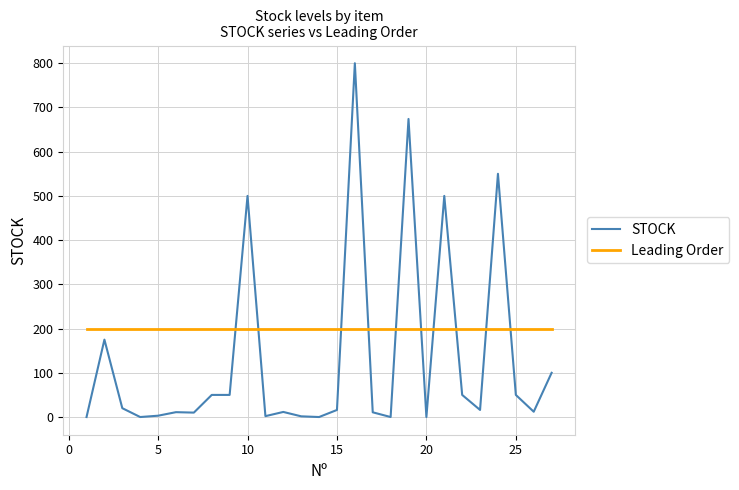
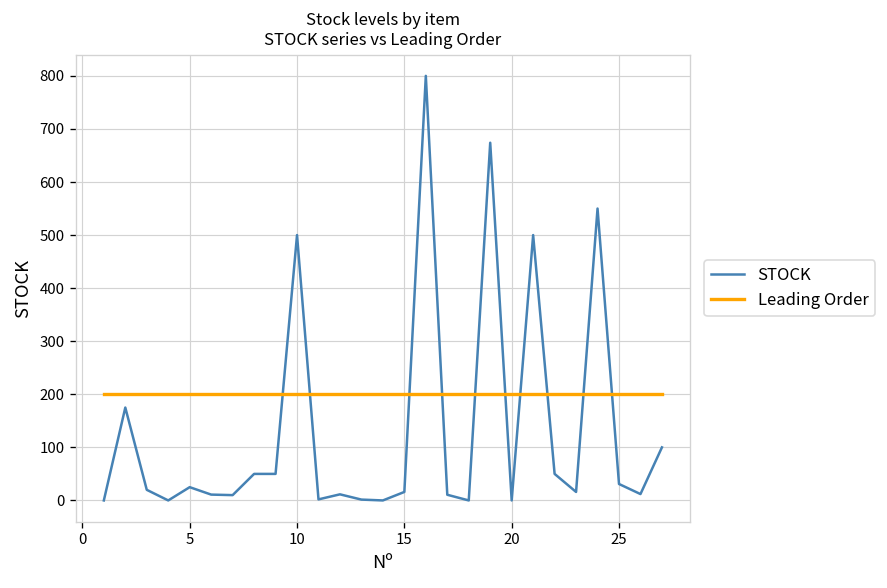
  {
    "STOCK": {
-     "5": 0,
+     "5": 30,
      "10": 500,
      "15": 20,
      "20": 0,
-     "25": 50
+     "25": 30
    },
    "Leading Order": {
      "5": 200,
      "10": 200,
      "15": 200,
      "20": 200,
      "25": 200
    }
  }
